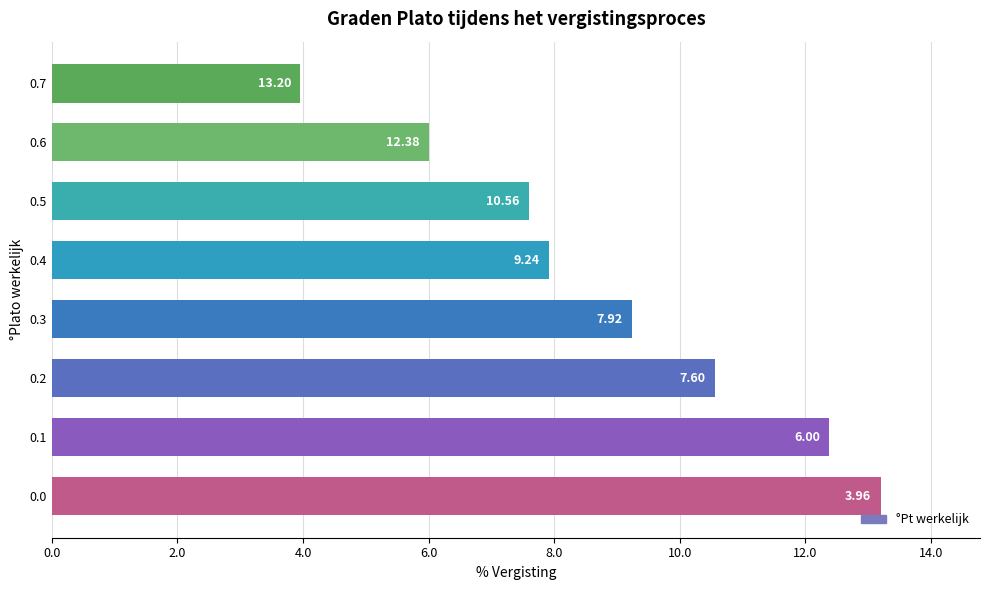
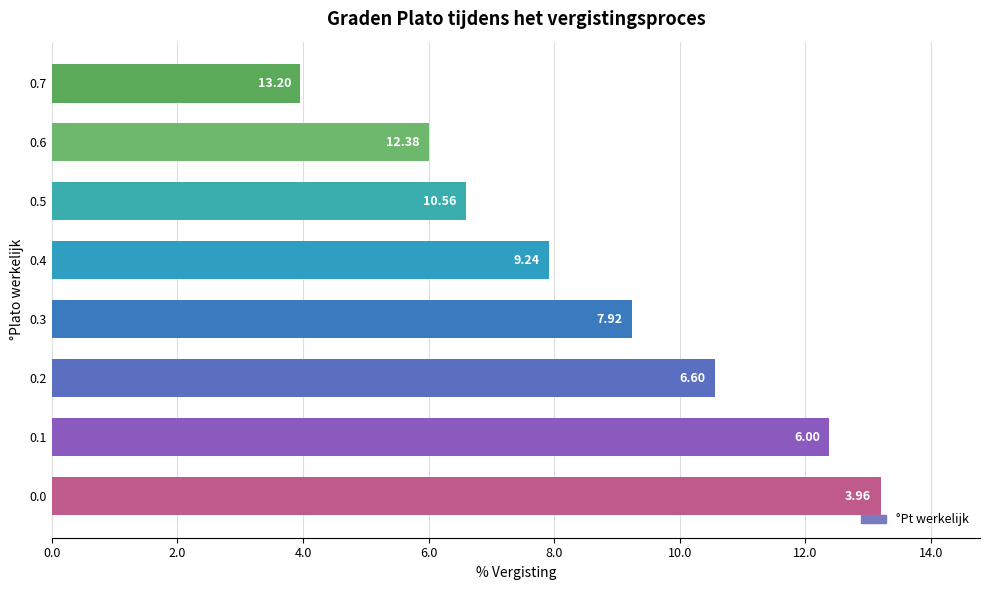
  {
-   "0.5": 7.60
+   "0.5": 6.60
  }
